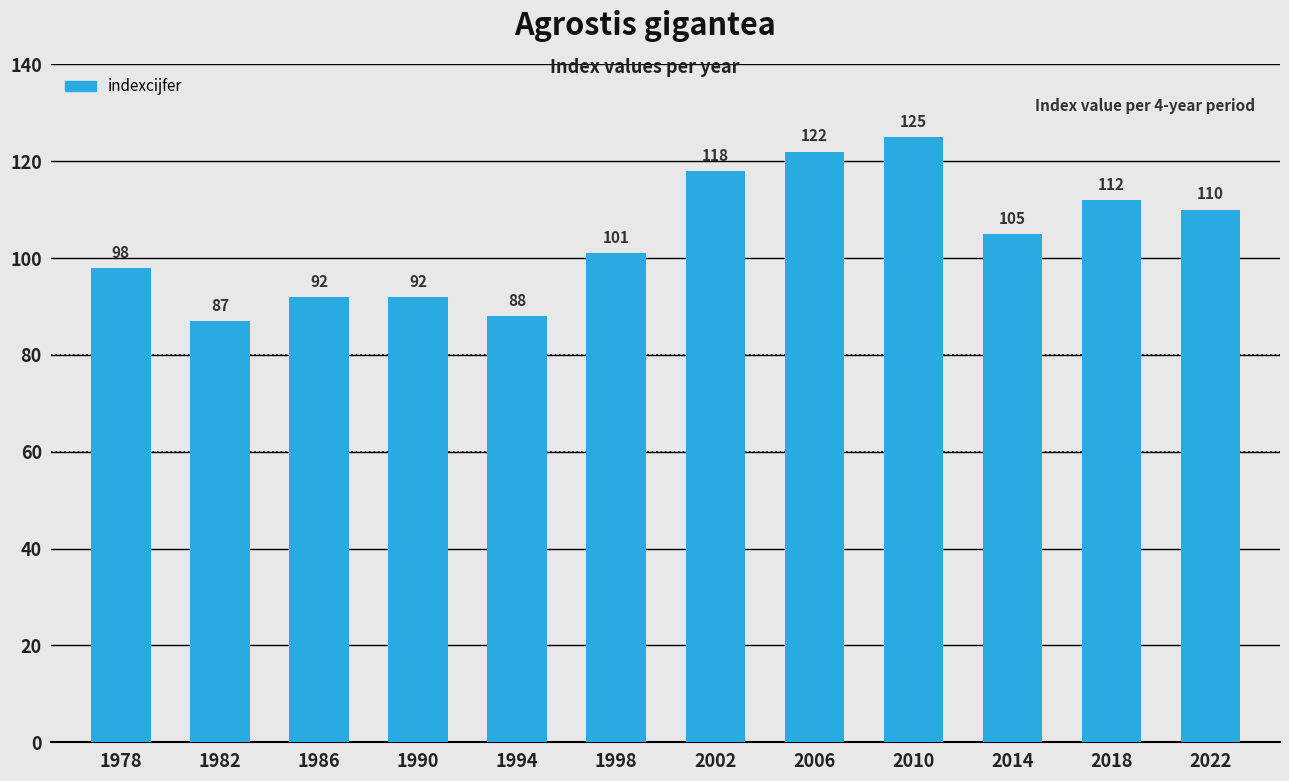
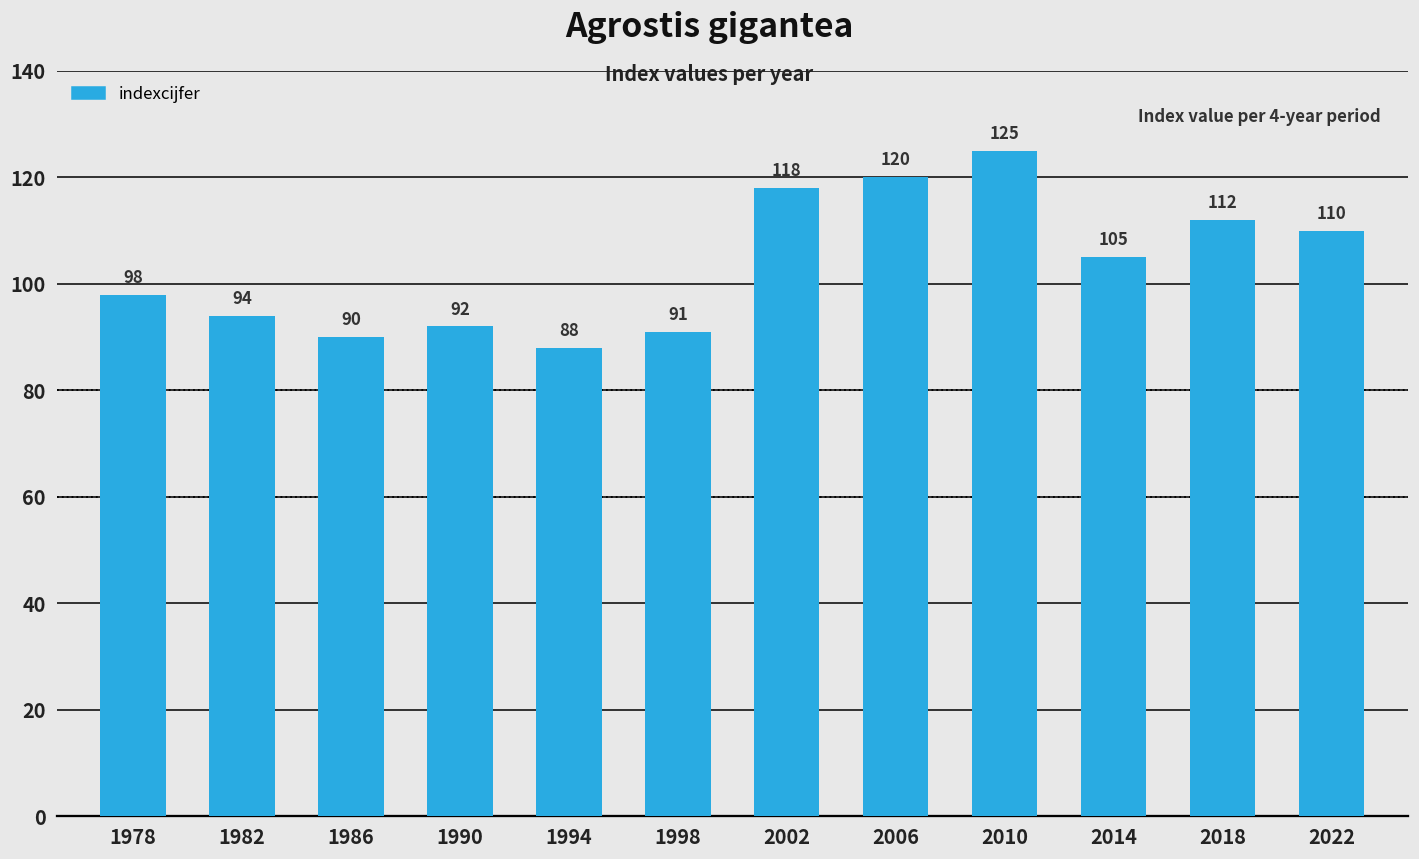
  {
    "1978": 98,
-   "1982": 87,
-   "1986": 92,
+   "1982": 94,
+   "1986": 90,
    "1990": 92,
    "1994": 88,
-   "1998": 101,
+   "1998": 91,
    "2002": 118,
-   "2006": 122,
+   "2006": 120,
    "2010": 125,
    "2014": 105,
    "2018": 112,
    "2022": 110
  }
